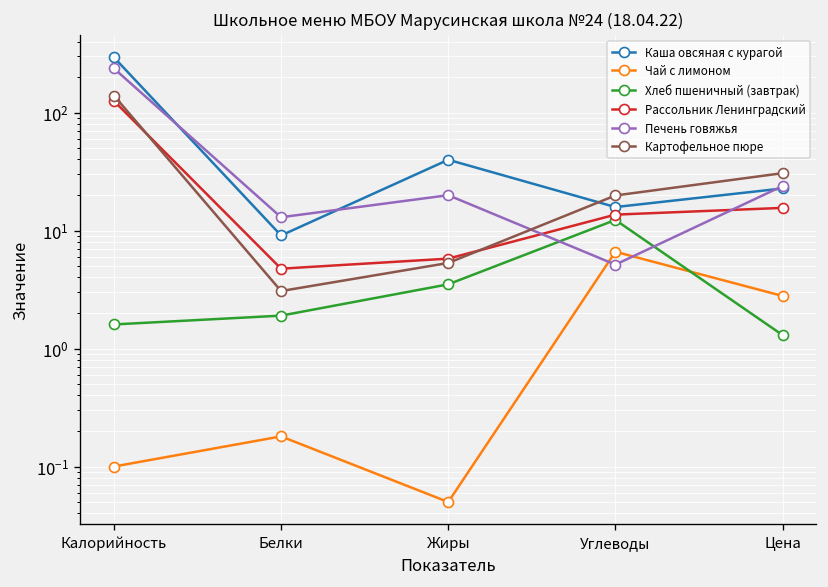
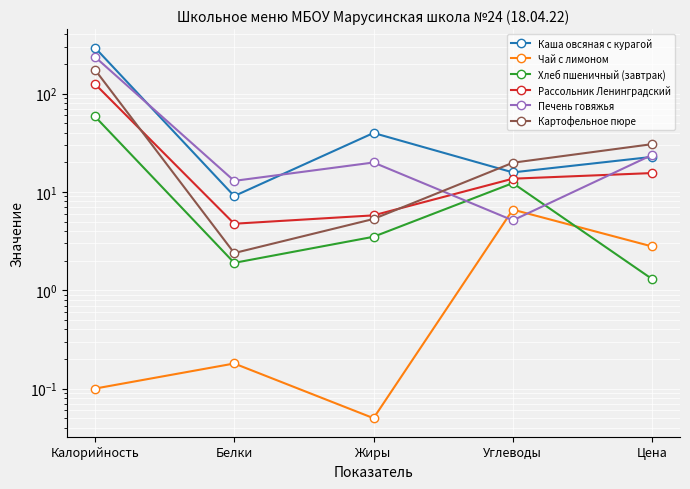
  {
    "Каша овсяная с курагой": {
      "Калорийность": 290,
      "Белки": 9,
      "Жиры": 40,
      "Углеводы": 16
    },
    "Чай с лимоном": {
      "Калорийность": 0.1,
      "Белки": 0.18,
      "Жиры": 0.05,
      "Углеводы": 7,
      "Цена": 2.8
    },
    "Хлеб пшеничный (завтрак)": {
-     "Калорийность": 1.6,
+     "Калорийность": 60,
      "Белки": 1.9,
      "Жиры": 3.5,
      "Углеводы": 12,
      "Цена": 1.3
    },
    "Рассольник Ленинградский": {
      "Калорийность": 130,
      "Белки": 5,
      "Жиры": 6,
      "Углеводы": 14,
      "Цена": 16
    },
    "Печень говяжья": {
      "Калорийность": 240,
      "Белки": 13,
      "Жиры": 20,
      "Углеводы": 5
    },
    "Картофельное пюре": {
-     "Калорийность": 140,
-     "Белки": 3.1,
+     "Калорийность": 180,
+     "Белки": 2.4,
      "Жиры": 5,
      "Углеводы": 20,
      "Цена": 31
    }
  }
